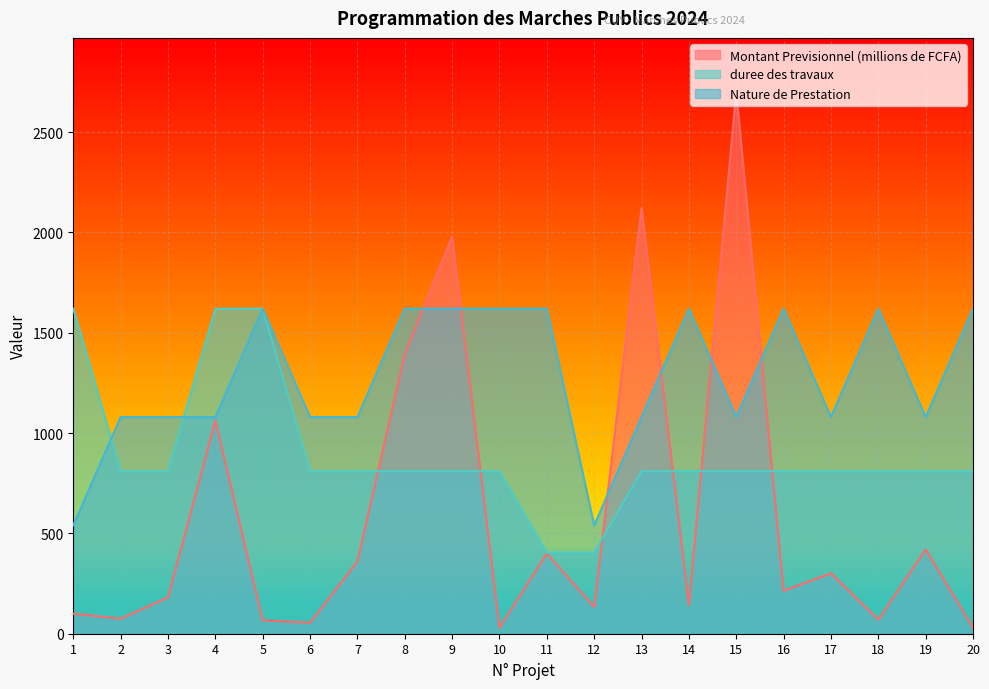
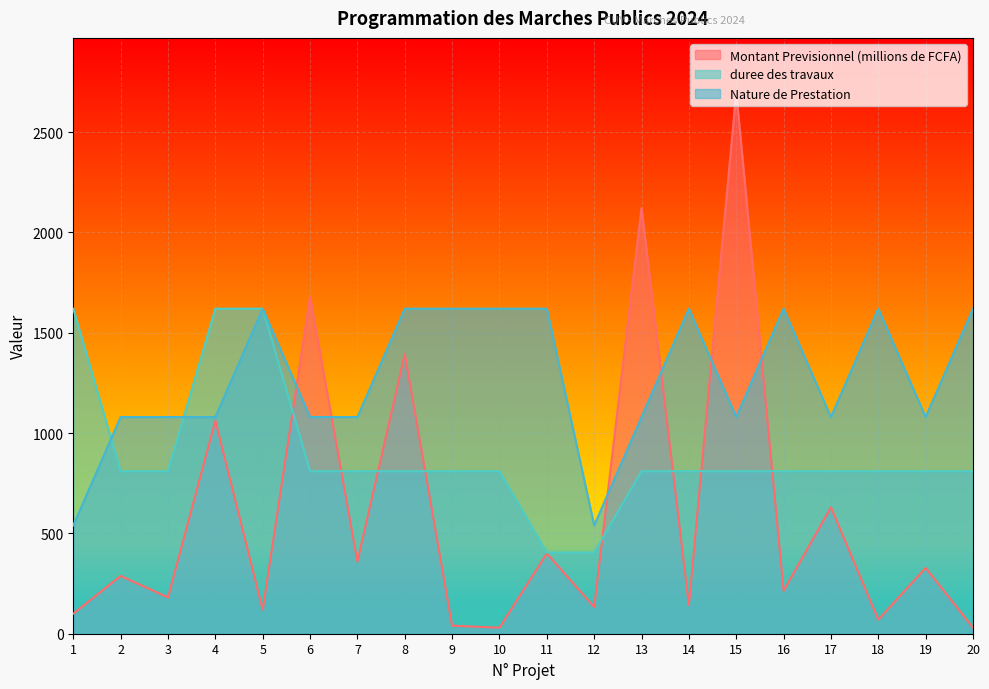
  {
    "Montant Previsionnel (millions de FCFA)": {
      "1": 100,
-     "2": 80,
+     "2": 290,
      "3": 180,
      "4": 1060,
-     "5": 70,
-     "6": 60,
+     "5": 120,
+     "6": 1680,
      "7": 360,
      "8": 1390,
-     "9": 1980,
+     "9": 40,
      "10": 30,
      "12": 130,
      "13": 2120,
      "14": 140,
      "16": 210,
-     "17": 300,
+     "17": 630,
      "18": 70,
-     "19": 420,
+     "19": 330,
      "20": 30
    }
  }
